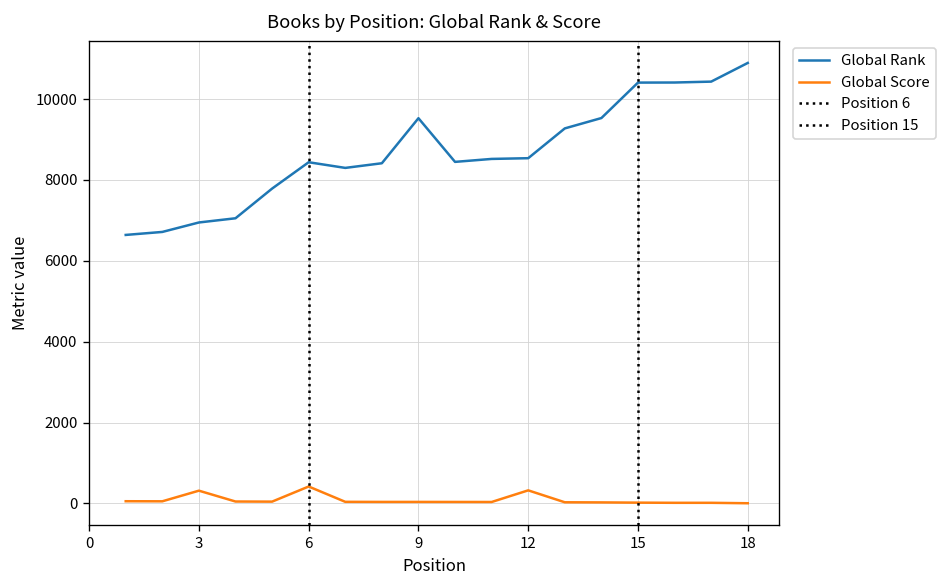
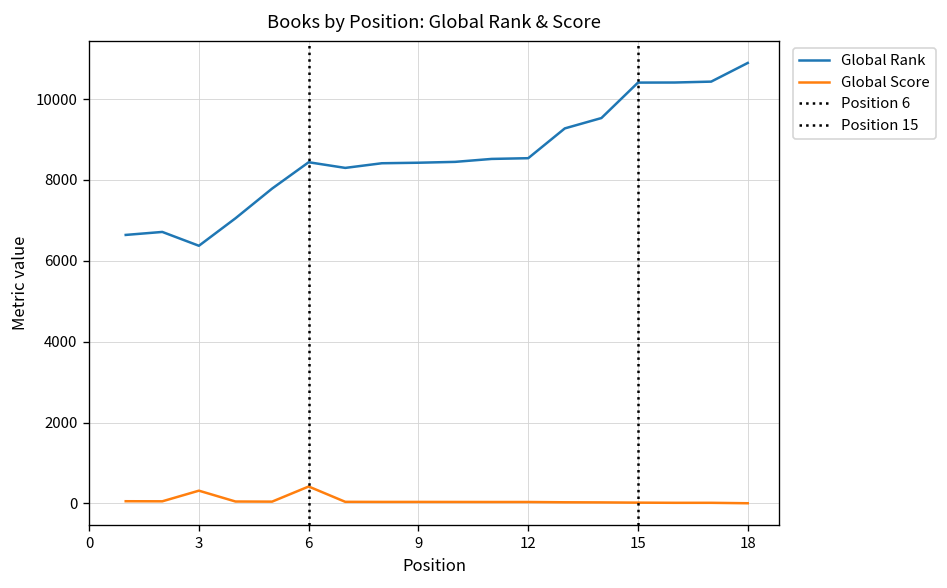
  {
    "Global Rank": {
-     "3": 6900,
+     "3": 6400,
      "6": 8400,
-     "9": 9500,
+     "9": 8400,
      "12": 8500,
      "15": 10400,
      "18": 10900
    },
    "Global Score": {
      "3": 300,
      "6": 400,
      "9": 0,
-     "12": 300,
+     "12": 0,
      "15": 0,
      "18": 0
    }
  }
